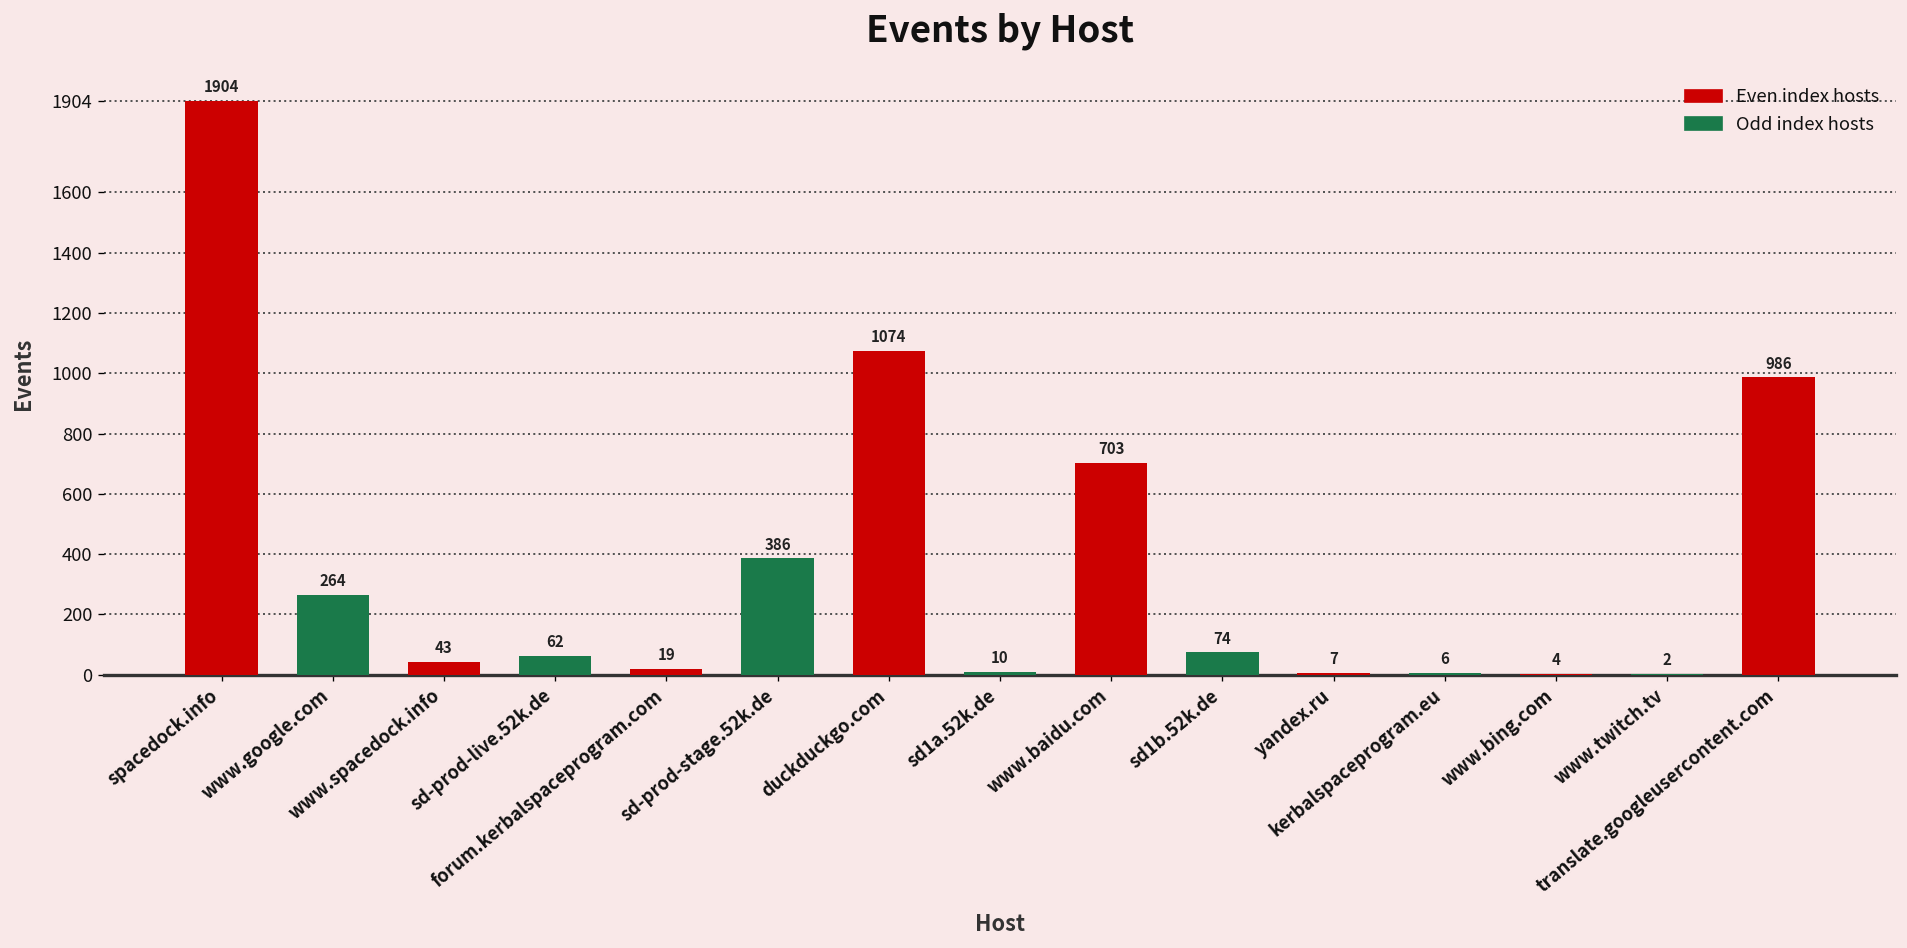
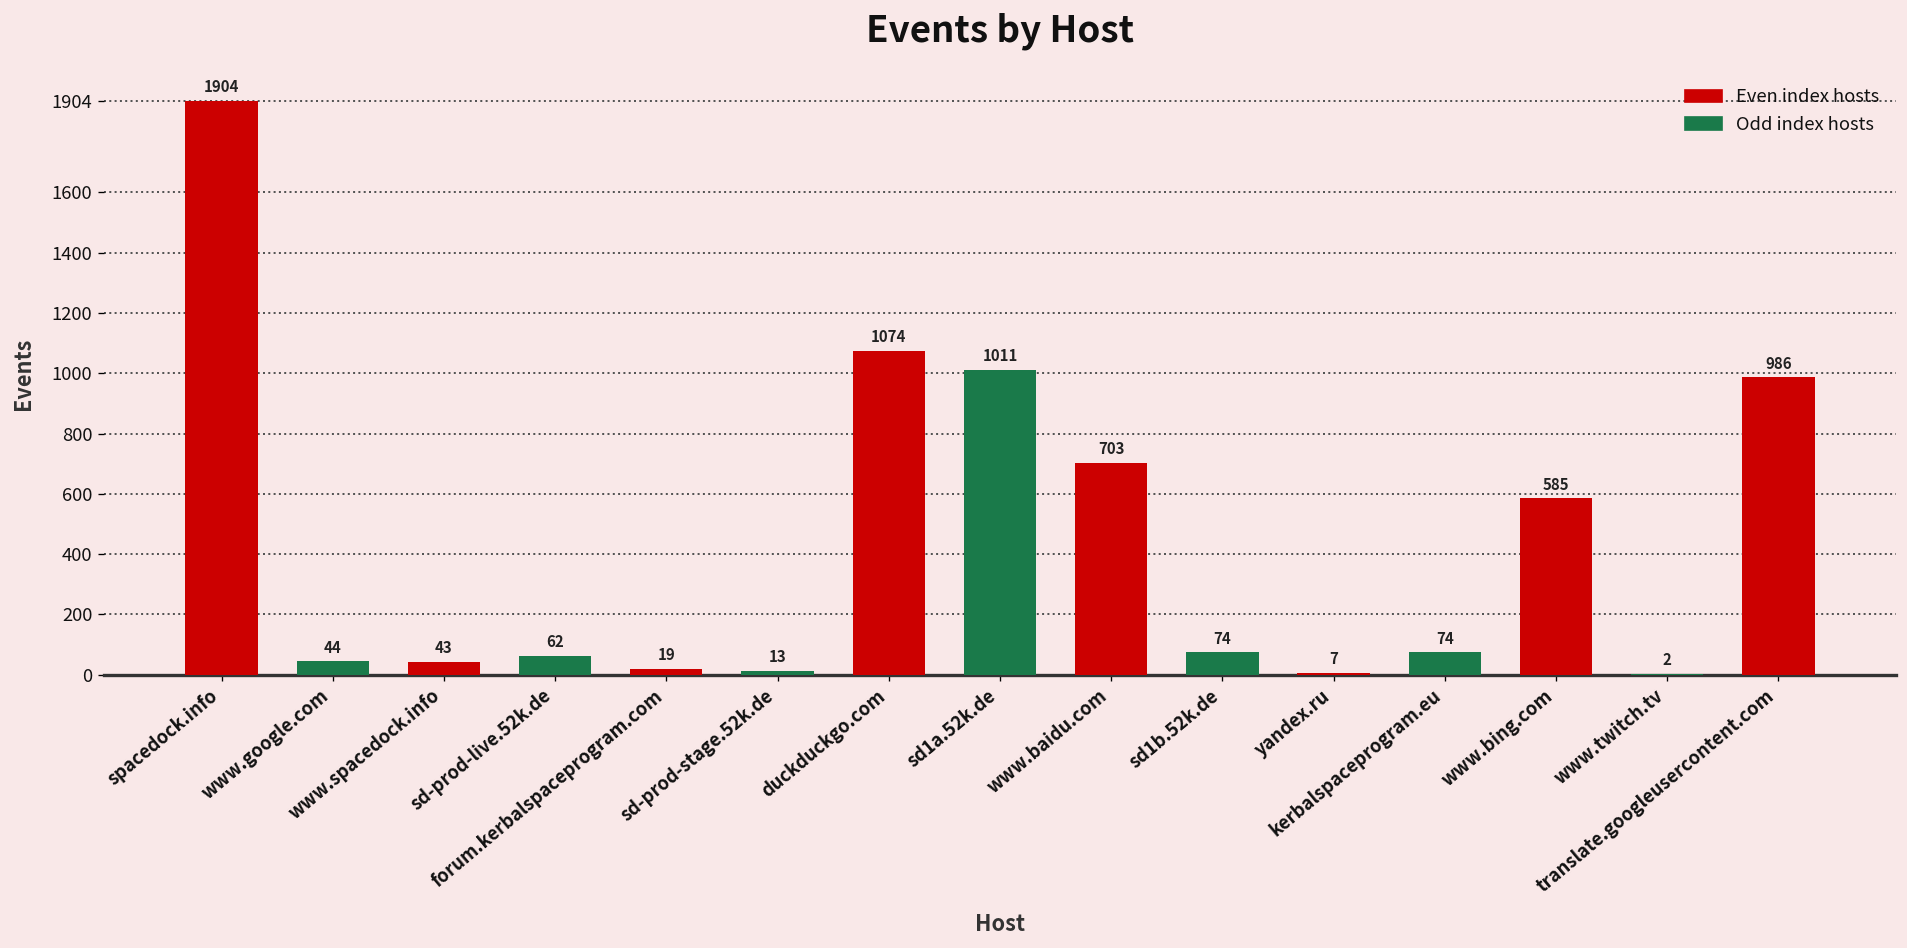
  {
    "spacedock.info": 1904,
-   "www.google.com": 264,
+   "www.google.com": 44,
    "www.spacedock.info": 43,
    "sd-prod-live.52k.de": 62,
    "forum.kerbalspaceprogram.com": 19,
-   "sd-prod-stage.52k.de": 386,
+   "sd-prod-stage.52k.de": 13,
    "duckduckgo.com": 1074,
-   "sd1a.52k.de": 10,
+   "sd1a.52k.de": 1011,
    "www.baidu.com": 703,
    "sd1b.52k.de": 74,
    "yandex.ru": 7,
-   "kerbalspaceprogram.eu": 6,
-   "www.bing.com": 4,
+   "kerbalspaceprogram.eu": 74,
+   "www.bing.com": 585,
    "www.twitch.tv": 2,
    "translate.googleusercontent.com": 986
  }
